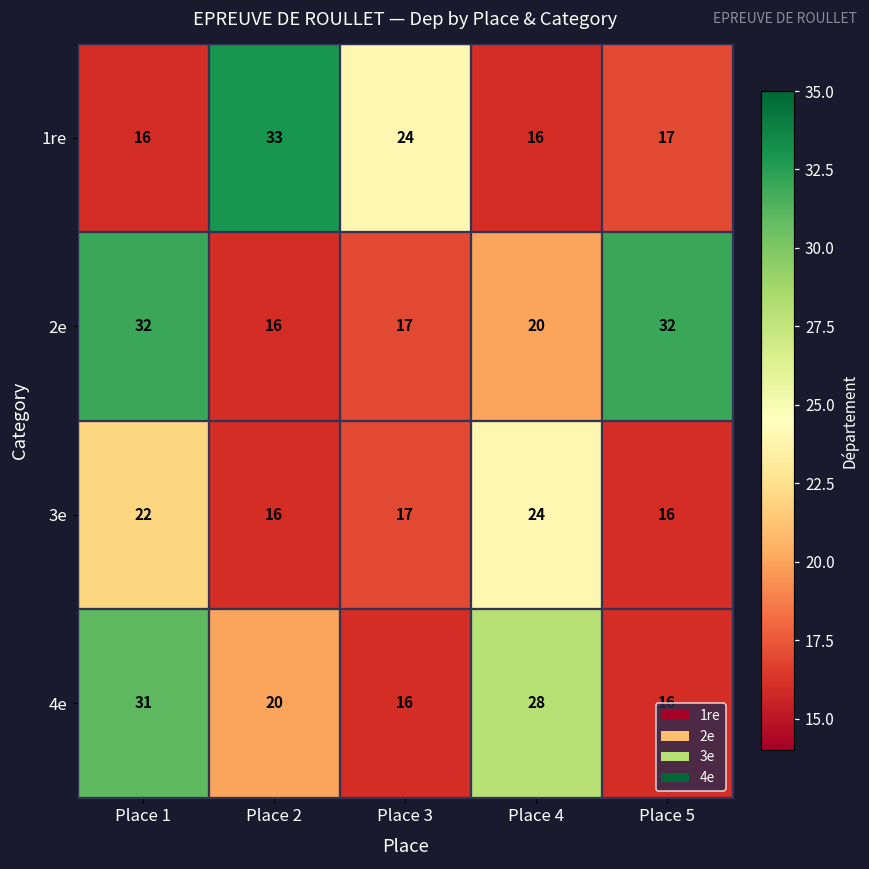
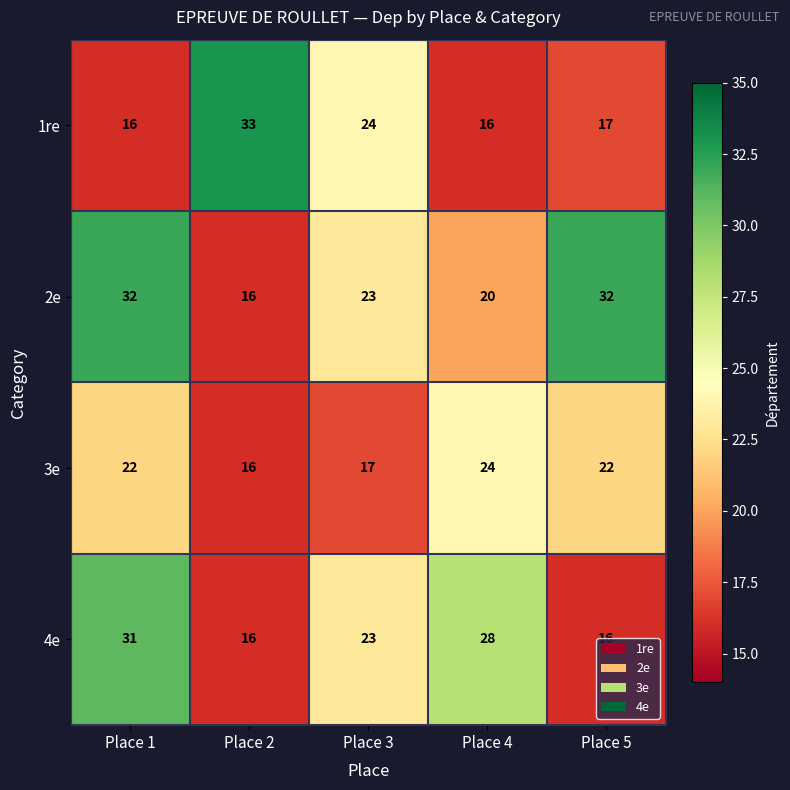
  {
    "1re": {
      "Place 1": 16,
      "Place 2": 33,
      "Place 3": 24,
      "Place 4": 16,
      "Place 5": 17
    },
    "2e": {
      "Place 1": 32,
      "Place 2": 16,
-     "Place 3": 17,
+     "Place 3": 23,
      "Place 4": 20,
      "Place 5": 32
    },
    "3e": {
      "Place 1": 22,
      "Place 2": 16,
      "Place 3": 17,
      "Place 4": 24,
-     "Place 5": 16
+     "Place 5": 22
    },
    "4e": {
      "Place 1": 31,
-     "Place 2": 20,
-     "Place 3": 16,
+     "Place 2": 16,
+     "Place 3": 23,
      "Place 4": 28
    }
  }
